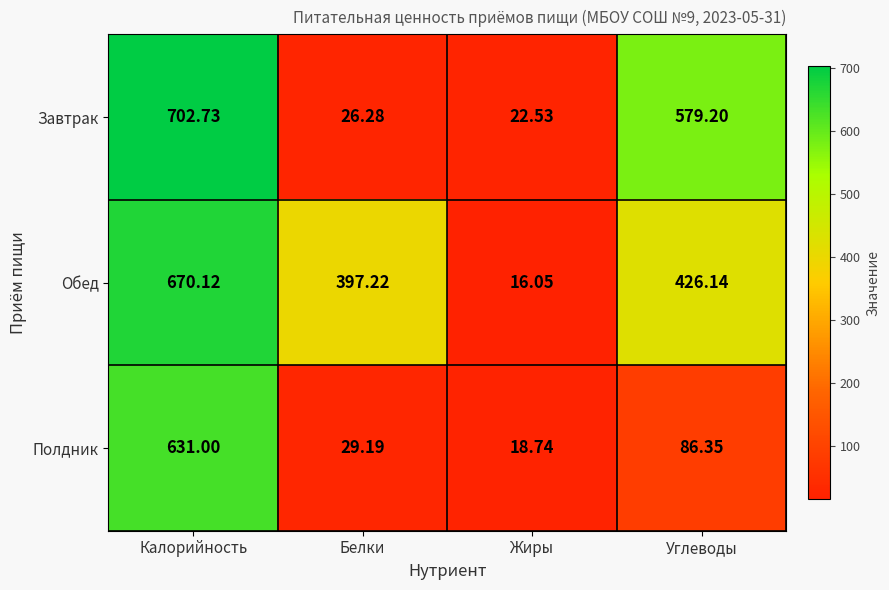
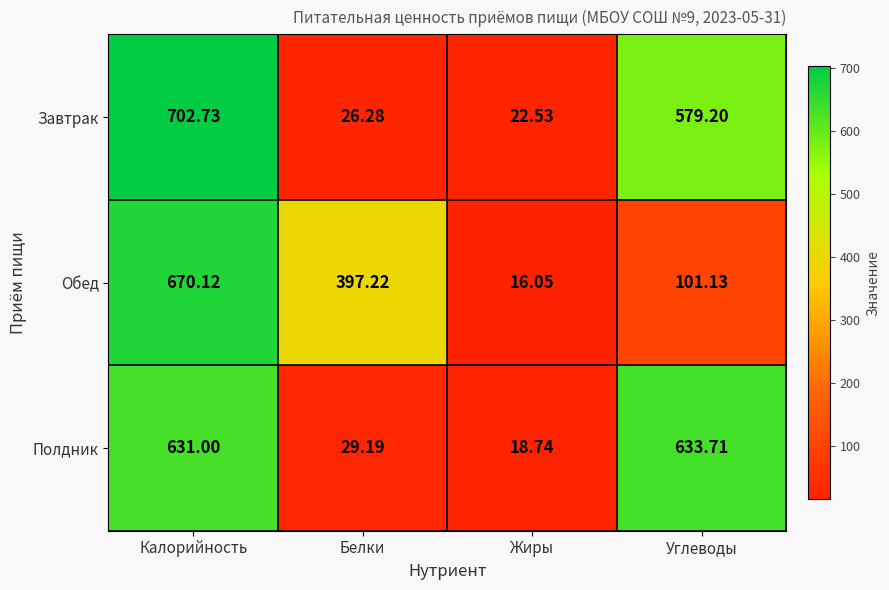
  {
    "Завтрак": {
      "Калорийность": 702.73,
      "Белки": 26.28,
      "Жиры": 22.53,
      "Углеводы": 579.20
    },
    "Обед": {
      "Калорийность": 670.12,
      "Белки": 397.22,
      "Жиры": 16.05,
-     "Углеводы": 426.14
+     "Углеводы": 101.13
    },
    "Полдник": {
      "Калорийность": 631.00,
      "Белки": 29.19,
      "Жиры": 18.74,
-     "Углеводы": 86.35
+     "Углеводы": 633.71
    }
  }
